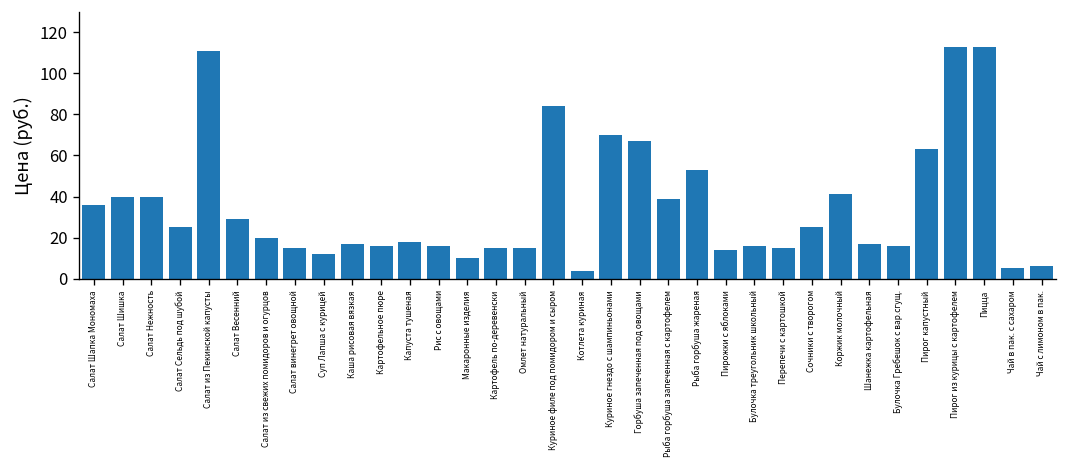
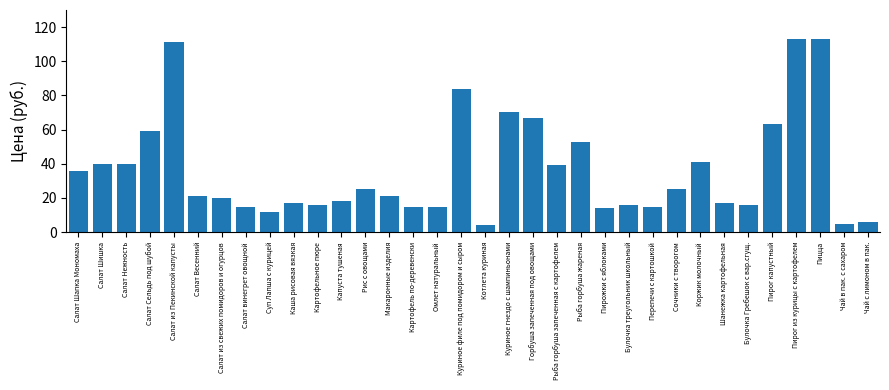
  {
    "Салат Шапка Мономаха": 36,
    "Салат Шишка": 40,
    "Салат Нежность": 40,
-   "Салат Сельдь под шубой": 25,
+   "Салат Сельдь под шубой": 59,
    "Салат из Пекинской капусты": 111,
-   "Салат Весенний": 29,
+   "Салат Весенний": 21,
    "Салат из свежих помидоров и огурцов": 20,
    "Салат винегрет овощной": 15,
    "Суп Лапша с курицей": 12,
    "Каша рисовая вязкая": 17,
    "Картофельное пюре": 16,
    "Капуста тушеная": 18,
-   "Рис с овощами": 16,
-   "Макаронные изделия": 10,
+   "Рис с овощами": 25,
+   "Макаронные изделия": 21,
    "Картофель по-деревенски": 15,
    "Омлет натуральный": 15,
    "Куриное филе под помидором и сыром": 84,
    "Котлета куриная": 4,
    "Куриное гнездо с шампиньонами": 70,
    "Горбуша запеченная под овощами": 67,
    "Рыба горбуша запеченная с картофелем": 39,
    "Рыба горбуша жареная": 53,
    "Пирожки с яблоками": 14,
    "Булочка треугольник школьный": 16,
    "Перепечи с картошкой": 15,
    "Сочники с творогом": 25,
    "Коржик молочный": 41,
    "Шанежка картофельная": 17,
    "Булочка Гребешок с вар.сгущ.": 16,
    "Пирог капустный": 63,
    "Пирог из курицы с картофелем": 113,
    "Пицца": 113,
    "Чай в пак. с сахаром": 5,
    "Чай с лимоном в пак.": 6
  }
